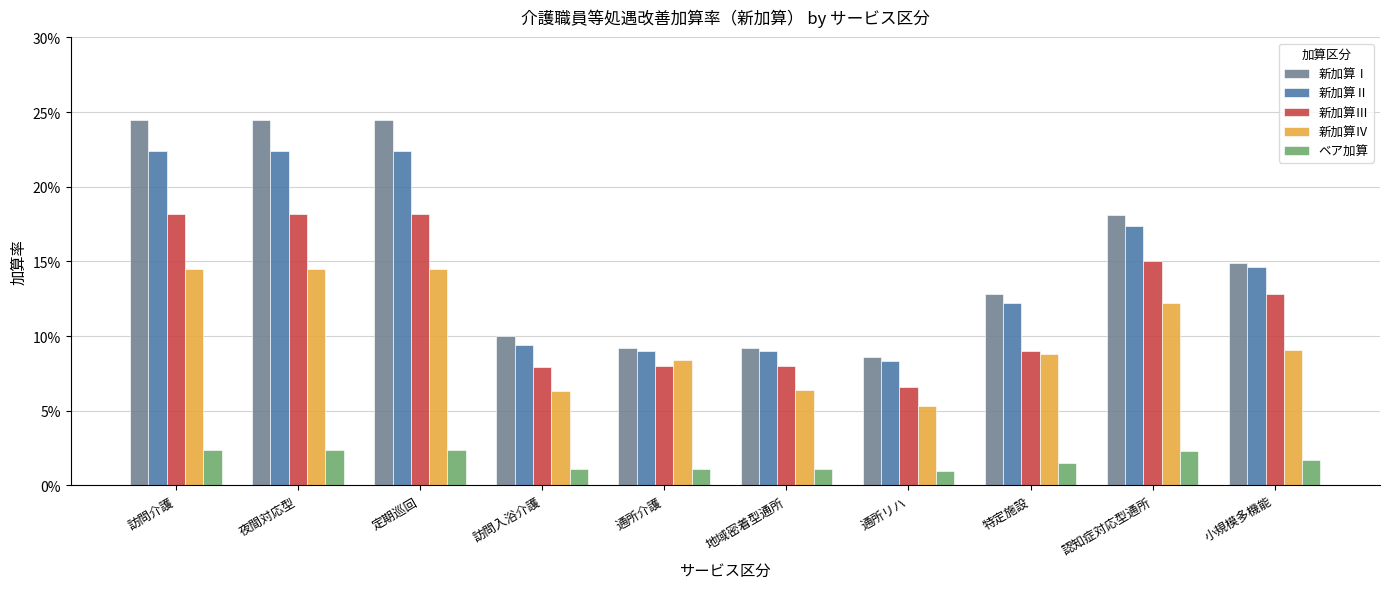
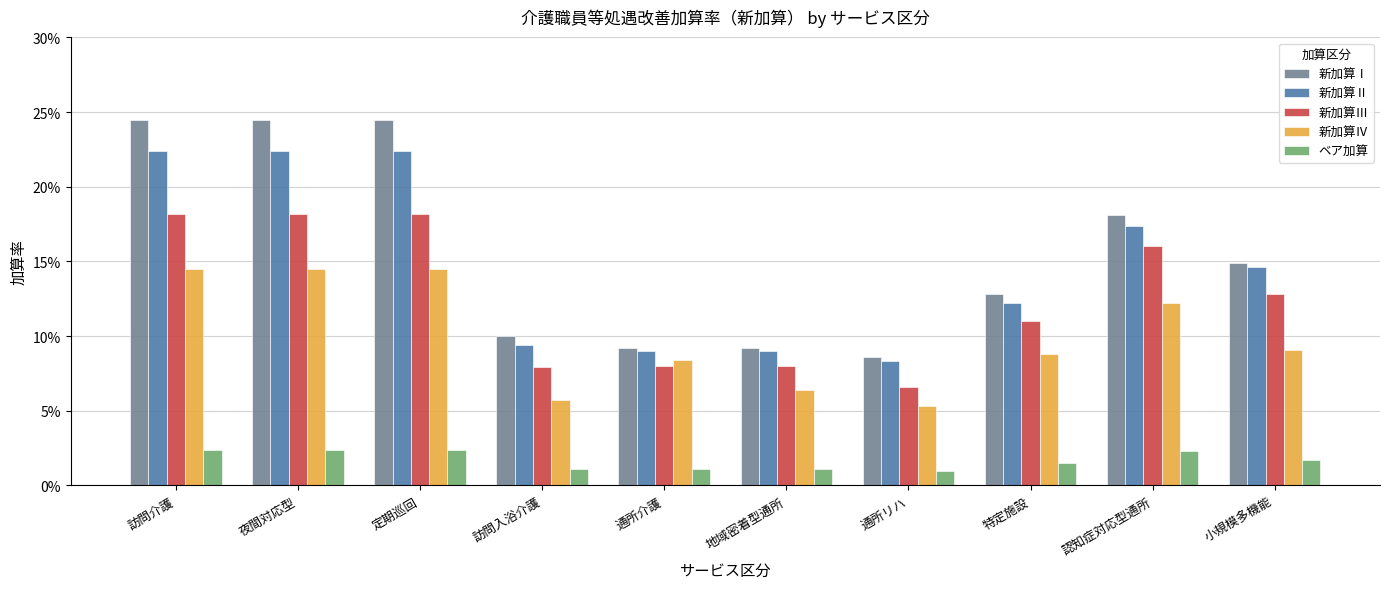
  {
    "新加算Ⅲ": {
      "訪問介護": "18.2%",
      "夜間対応型": "18.2%",
      "定期巡回": "18.2%",
      "訪問入浴介護": "7.9%",
      "通所介護": "8.0%",
      "地域密着型通所": "8.0%",
      "通所リハ": "6.6%",
-     "特定施設": "9.0%",
-     "認知症対応型通所": "15.0%",
+     "特定施設": "11.0%",
+     "認知症対応型通所": "16.0%",
      "小規模多機能": "12.8%"
    },
    "新加算Ⅳ": {
      "訪問介護": "14.5%",
      "夜間対応型": "14.5%",
      "定期巡回": "14.5%",
-     "訪問入浴介護": "6.3%",
+     "訪問入浴介護": "5.7%",
      "通所介護": "8.4%",
      "地域密着型通所": "6.4%",
      "通所リハ": "5.3%",
      "特定施設": "8.8%",
      "認知症対応型通所": "12.2%",
      "小規模多機能": "9.1%"
    }
  }
